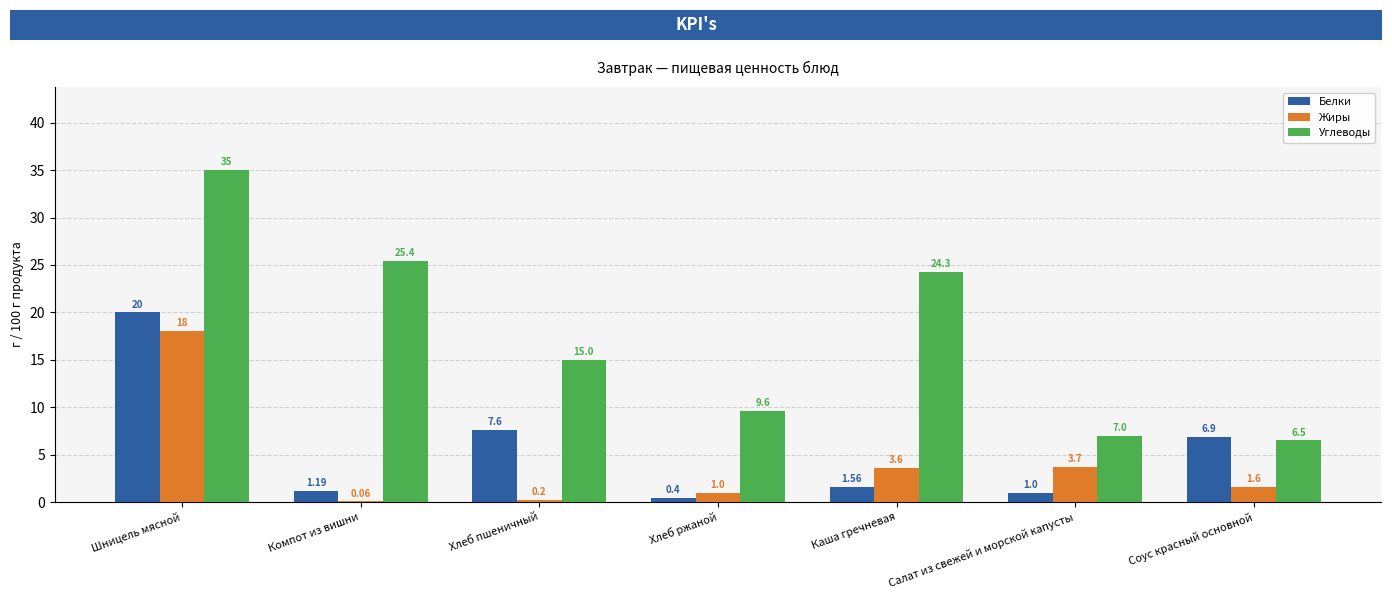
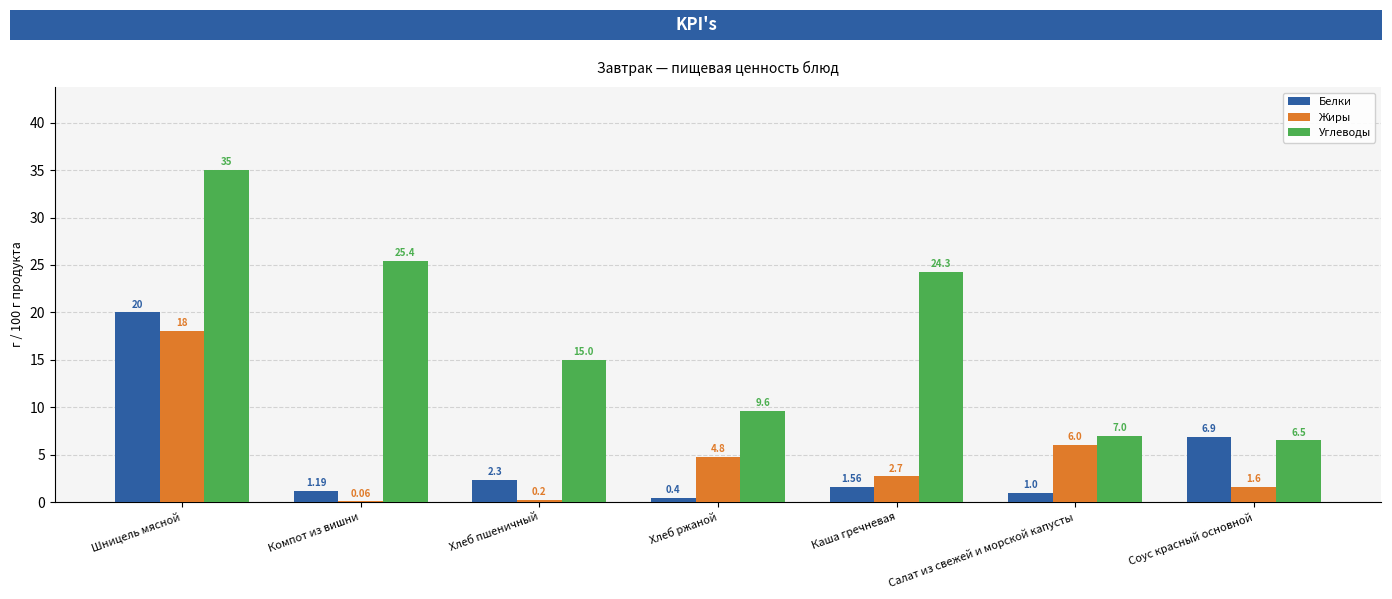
  {
    "Белки": {
      "Шницель мясной": 20,
      "Компот из вишни": 1.19,
-     "Хлеб пшеничный": 7.6,
+     "Хлеб пшеничный": 2.3,
      "Хлеб ржаной": 0.4,
      "Каша гречневая": 1.56,
      "Салат из свежей и морской капусты": 1.0,
      "Соус красный основной": 6.9
    },
    "Жиры": {
      "Шницель мясной": 18,
      "Компот из вишни": 0.06,
      "Хлеб пшеничный": 0.2,
-     "Хлеб ржаной": 1.0,
-     "Каша гречневая": 3.6,
-     "Салат из свежей и морской капусты": 3.7,
+     "Хлеб ржаной": 4.8,
+     "Каша гречневая": 2.7,
+     "Салат из свежей и морской капусты": 6.0,
      "Соус красный основной": 1.6
    },
    "Углеводы": {
      "Шницель мясной": 35,
      "Компот из вишни": 25.4,
      "Хлеб пшеничный": 15.0,
      "Хлеб ржаной": 9.6,
      "Каша гречневая": 24.3,
      "Салат из свежей и морской капусты": 7.0,
      "Соус красный основной": 6.5
    }
  }
